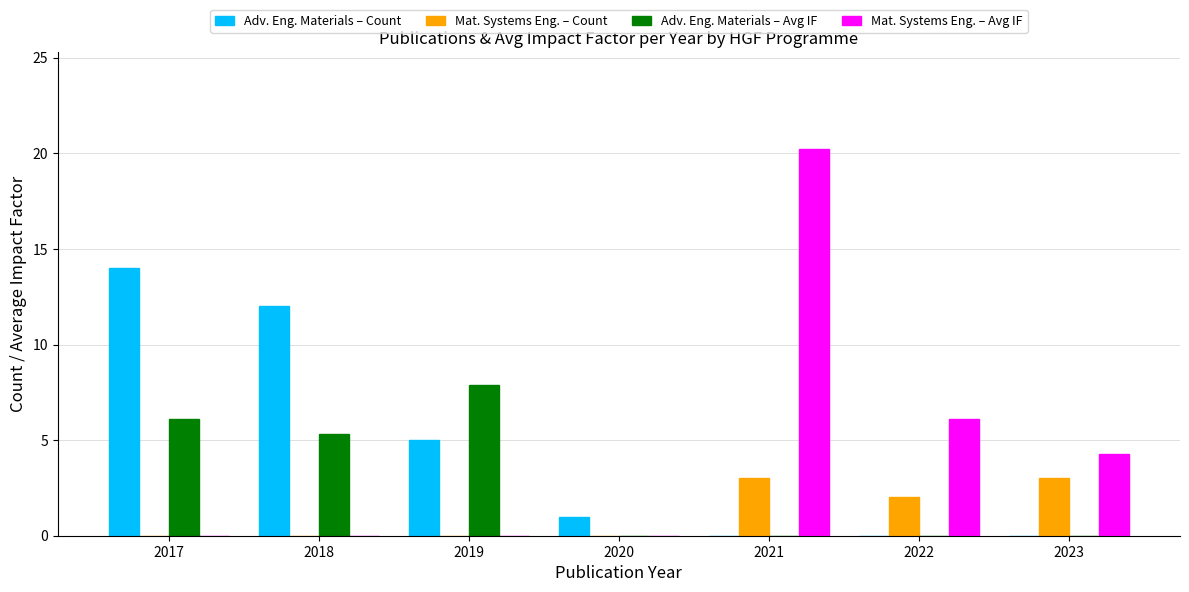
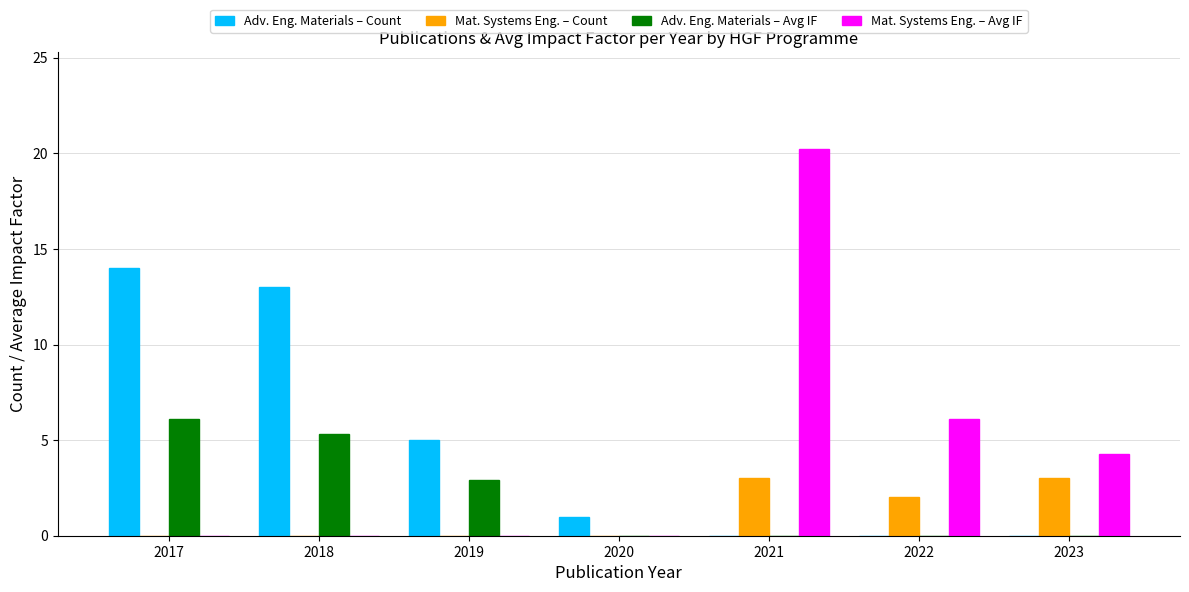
  {
    "Adv. Eng. Materials – Count": {
      "2017": 14,
-     "2018": 12,
+     "2018": 13,
      "2019": 5,
      "2020": 1,
      "2021": 0,
      "2022": 0,
      "2023": 0
    },
    "Mat. Systems Eng. – Count": {
      "2017": 0.0,
      "2018": 0.0,
      "2019": 0.0,
      "2020": 0.0,
      "2021": 3.0,
      "2022": 2.0,
      "2023": 3.0
    },
    "Adv. Eng. Materials – Avg IF": {
      "2017": 6.1,
      "2018": 5.3,
-     "2019": 7.9,
+     "2019": 2.9,
      "2020": 0.0,
      "2021": 0.0,
      "2022": 0.0,
      "2023": 0.0
    },
    "Mat. Systems Eng. – Avg IF": {
      "2017": 0.0,
      "2018": 0.0,
      "2019": 0.0,
      "2020": 0.0,
      "2021": 20.2,
      "2022": 6.1,
      "2023": 4.3
    }
  }
